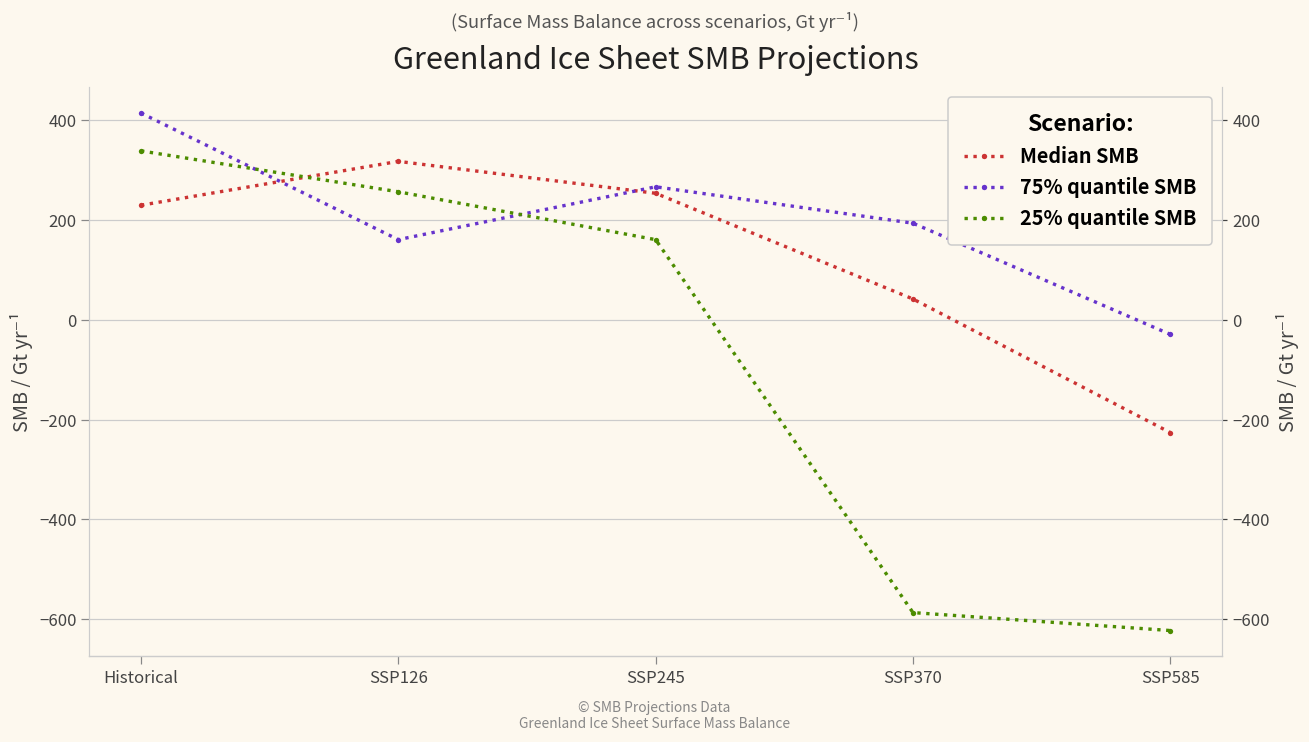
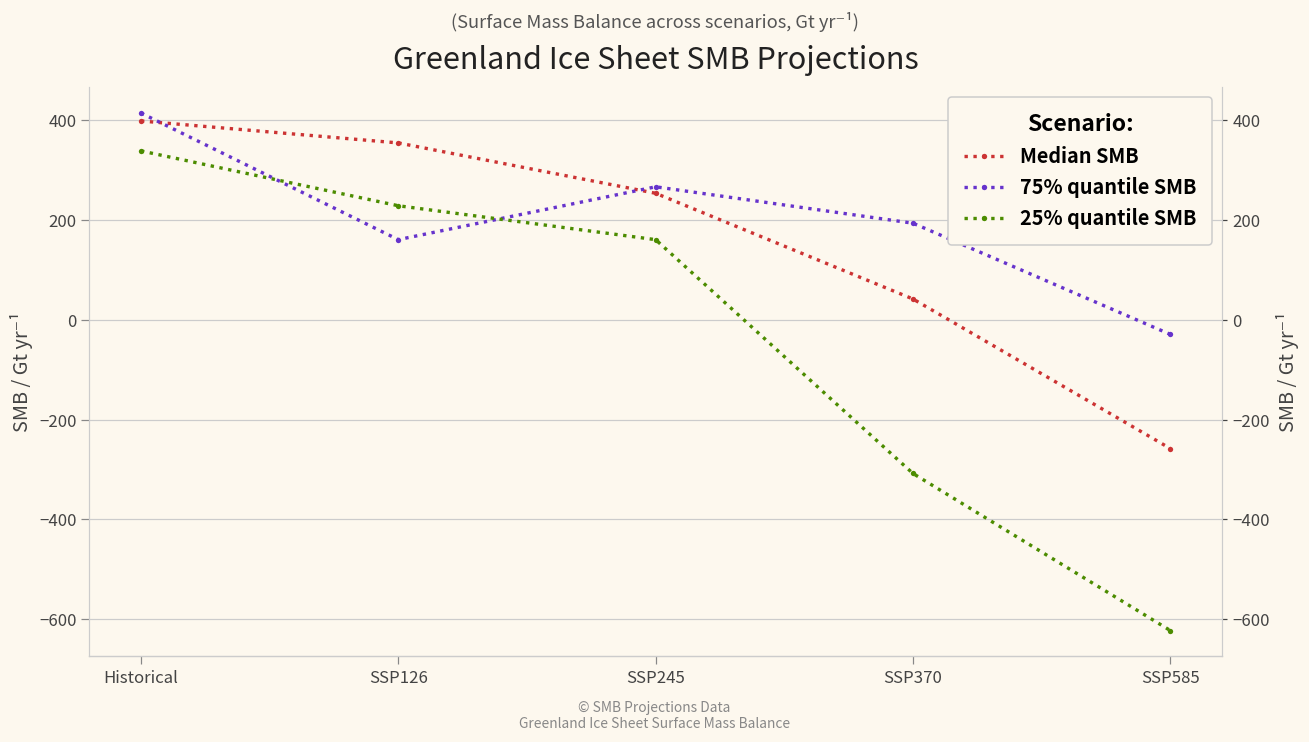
  {
    "Median SMB": {
-     "Historical": 230,
-     "SSP126": 320,
+     "Historical": 400,
+     "SSP126": 360,
      "SSP245": 250,
      "SSP370": 40,
-     "SSP585": -230
+     "SSP585": -260
    },
    "75% quantile SMB": {
      "Historical": 420,
      "SSP126": 160,
      "SSP245": 270,
      "SSP370": 190,
      "SSP585": -30
    },
    "25% quantile SMB": {
      "Historical": 340,
-     "SSP126": 260,
+     "SSP126": 230,
      "SSP245": 160,
-     "SSP370": -590,
+     "SSP370": -310,
      "SSP585": -620
    }
  }
